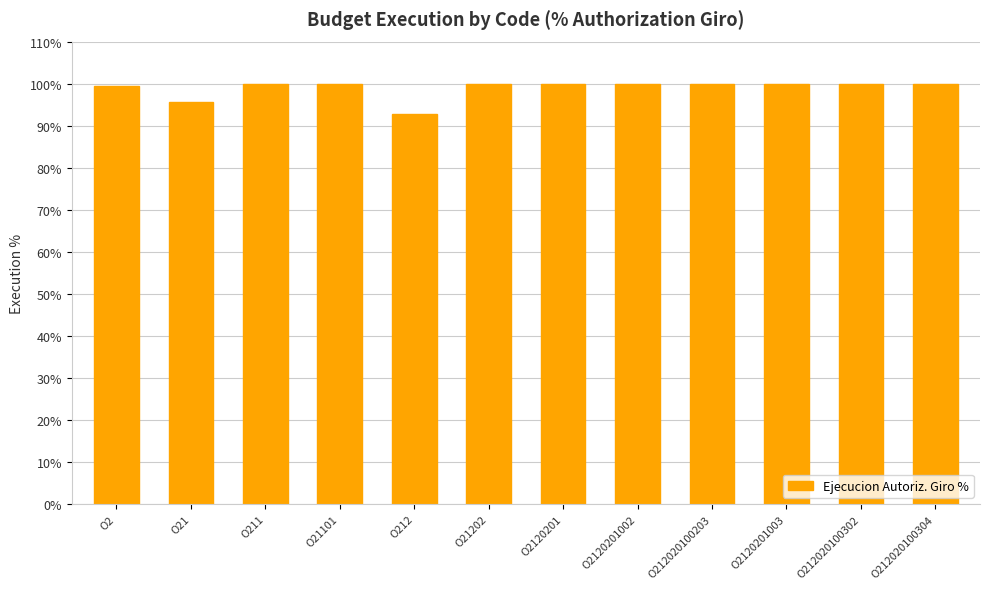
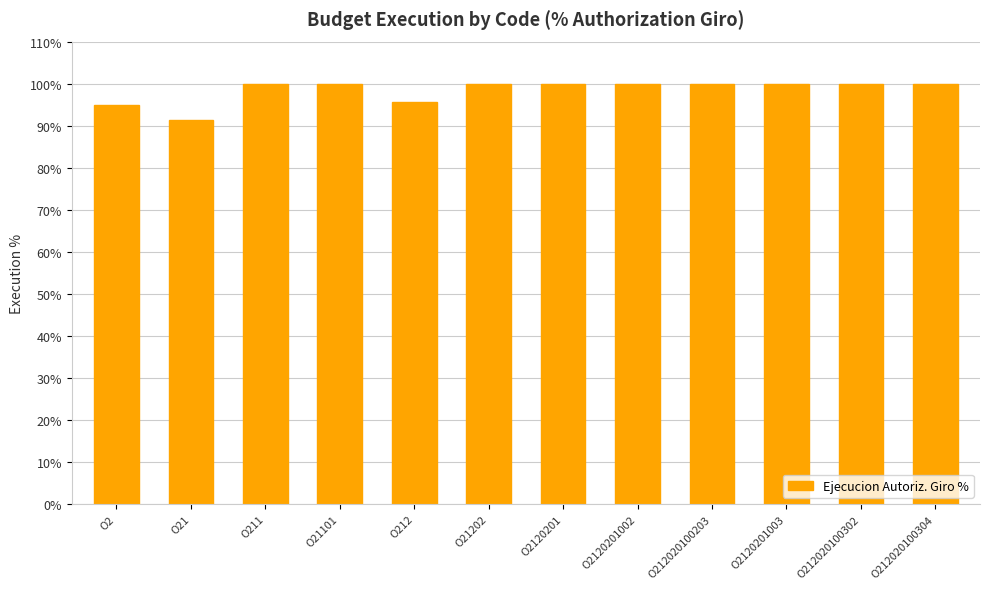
  {
-   "O2": "99%",
-   "O21": "96%",
+   "O2": "95%",
+   "O21": "91%",
    "O211": "100%",
    "O21101": "100%",
-   "O212": "93%",
+   "O212": "96%",
    "O21202": "100%",
    "O2120201": "100%",
    "O2120201002": "100%",
    "O212020100203": "100%",
    "O2120201003": "100%",
    "O212020100302": "100%",
    "O212020100304": "100%"
  }
